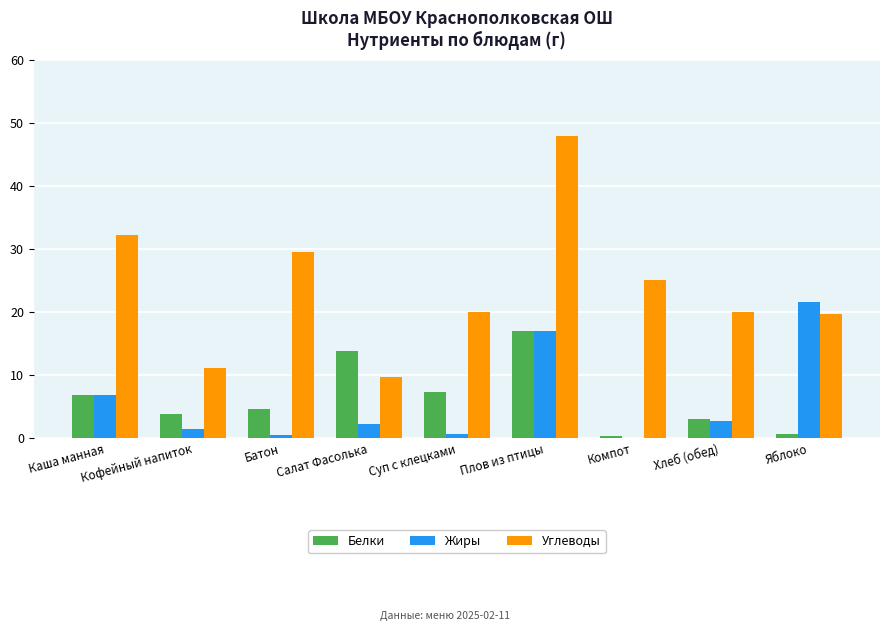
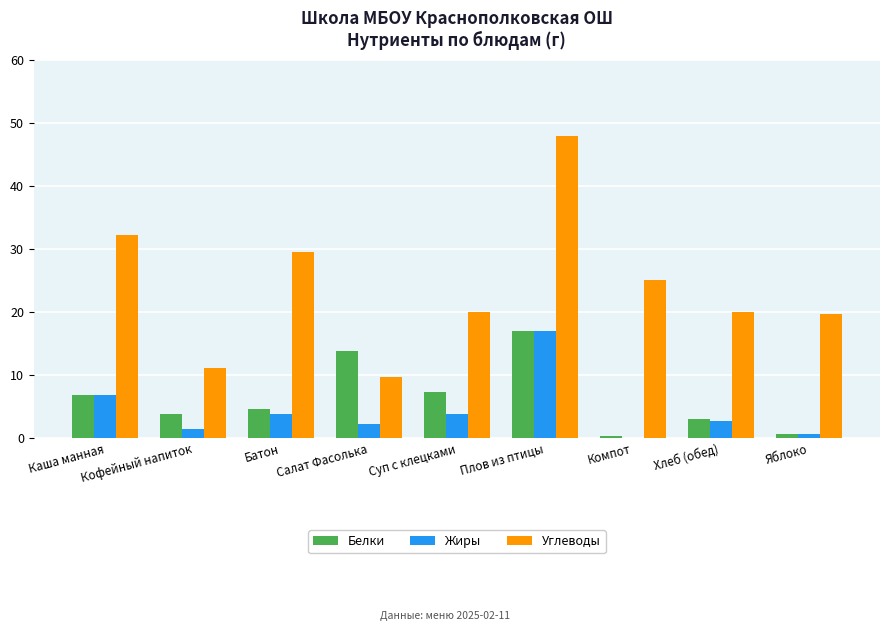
  {
    "Белки": {
      "Каша манная": 7,
      "Кофейный напиток": 4,
      "Батон": 5,
      "Салат Фасолька": 14,
      "Суп с клецками": 7,
      "Плов из птицы": 17,
      "Хлеб (обед)": 3,
      "Яблоко": 1
    },
    "Жиры": {
      "Каша манная": 7,
      "Кофейный напиток": 1,
-     "Батон": 1,
+     "Батон": 4,
      "Салат Фасолька": 2,
-     "Суп с клецками": 1,
+     "Суп с клецками": 4,
      "Плов из птицы": 17,
      "Компот": 0,
      "Хлеб (обед)": 3,
-     "Яблоко": 22
+     "Яблоко": 1
    },
    "Углеводы": {
      "Каша манная": 32,
      "Кофейный напиток": 11,
      "Батон": 30,
      "Салат Фасолька": 10,
      "Суп с клецками": 20,
      "Плов из птицы": 48,
      "Компот": 25,
      "Хлеб (обед)": 20,
      "Яблоко": 20
    }
  }
